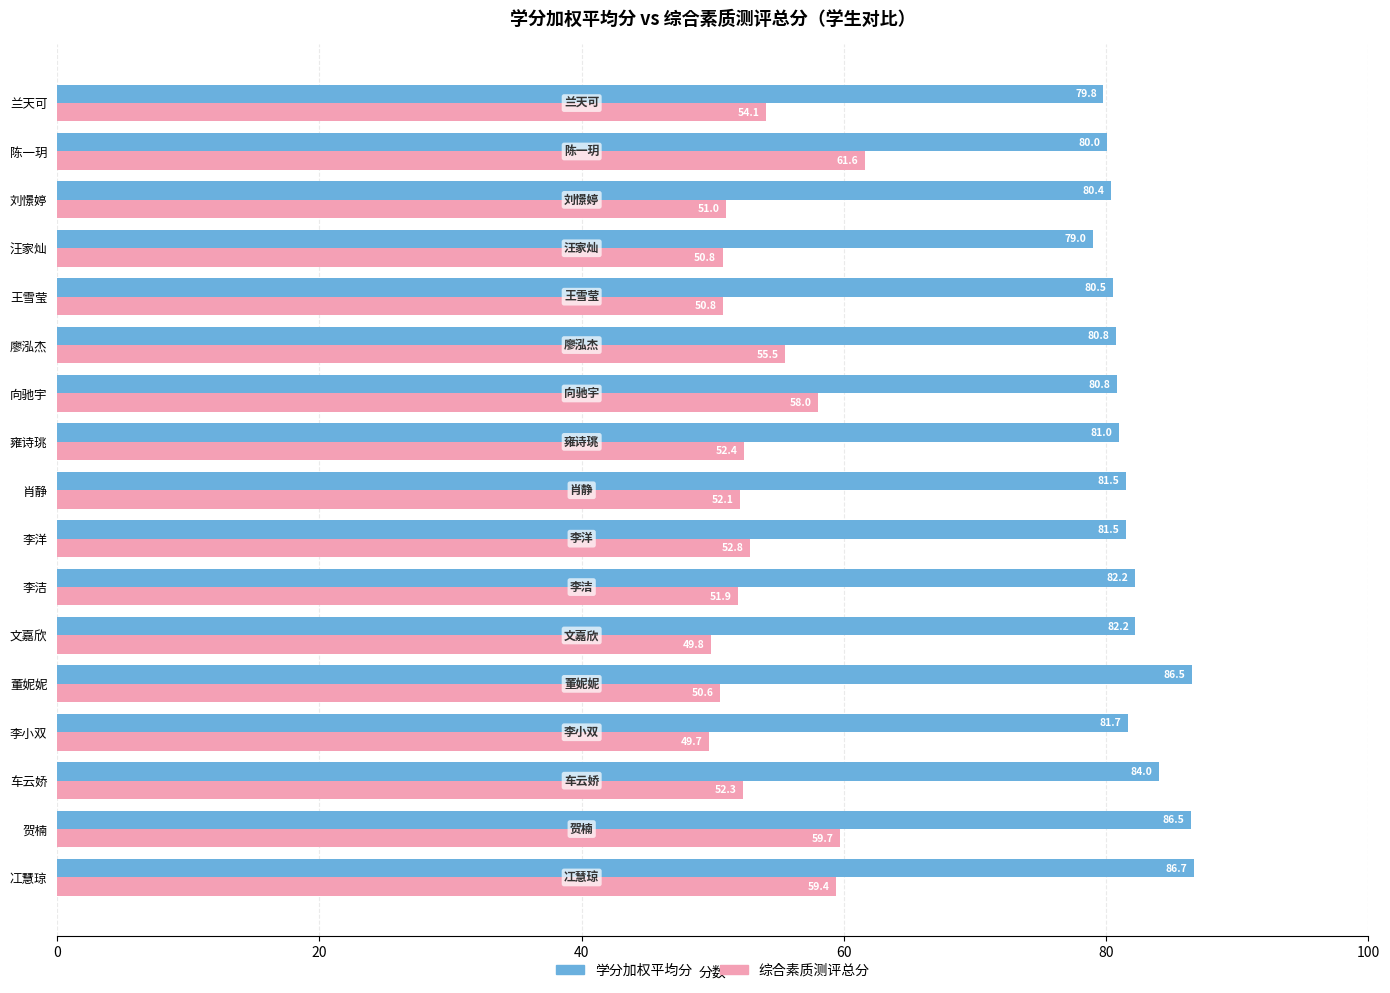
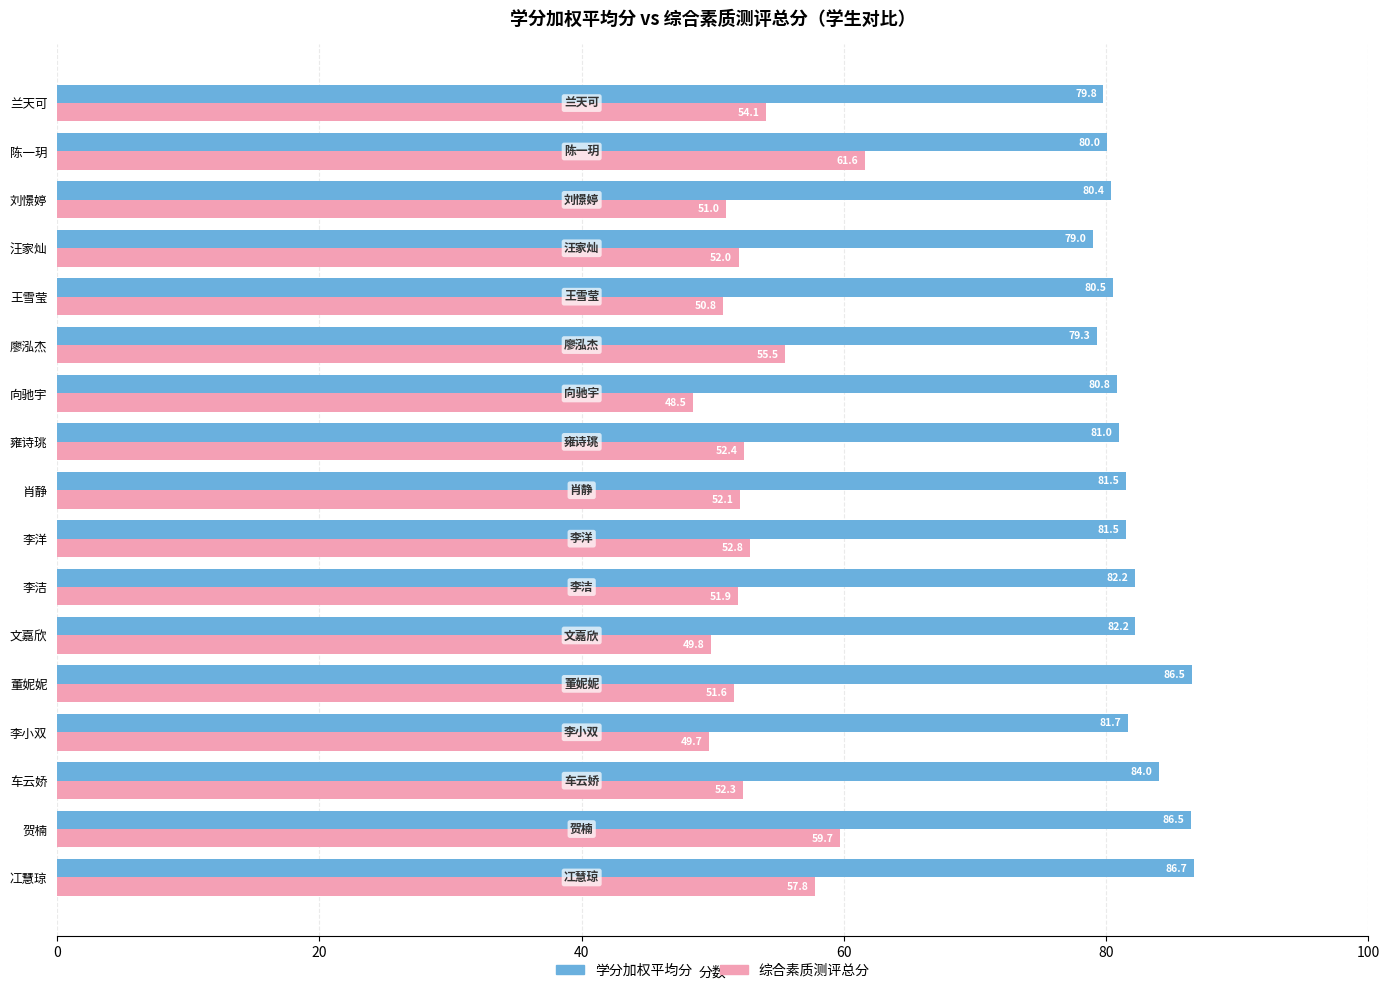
  {
    "学分加权平均分": {
      "兰天可": 79.8,
      "陈一玥": 80.0,
      "刘憬婷": 80.4,
      "汪家灿": 79.0,
      "王雪莹": 80.5,
-     "廖泓杰": 80.8,
+     "廖泓杰": 79.3,
      "向驰宇": 80.8,
      "雍诗珧": 81.0,
      "肖静": 81.5,
      "李洋": 81.5,
      "李洁": 82.2,
      "文嘉欣": 82.2,
      "董妮妮": 86.5,
      "李小双": 81.7,
      "车云娇": 84.0,
      "贺楠": 86.5,
      "冮慧琼": 86.7
    },
    "综合素质测评总分": {
      "兰天可": 54.1,
      "陈一玥": 61.6,
      "刘憬婷": 51.0,
-     "汪家灿": 50.8,
+     "汪家灿": 52.0,
      "王雪莹": 50.8,
      "廖泓杰": 55.5,
-     "向驰宇": 58.0,
+     "向驰宇": 48.5,
      "雍诗珧": 52.4,
      "肖静": 52.1,
      "李洋": 52.8,
      "李洁": 51.9,
      "文嘉欣": 49.8,
-     "董妮妮": 50.6,
+     "董妮妮": 51.6,
      "李小双": 49.7,
      "车云娇": 52.3,
      "贺楠": 59.7,
-     "冮慧琼": 59.4
+     "冮慧琼": 57.8
    }
  }
